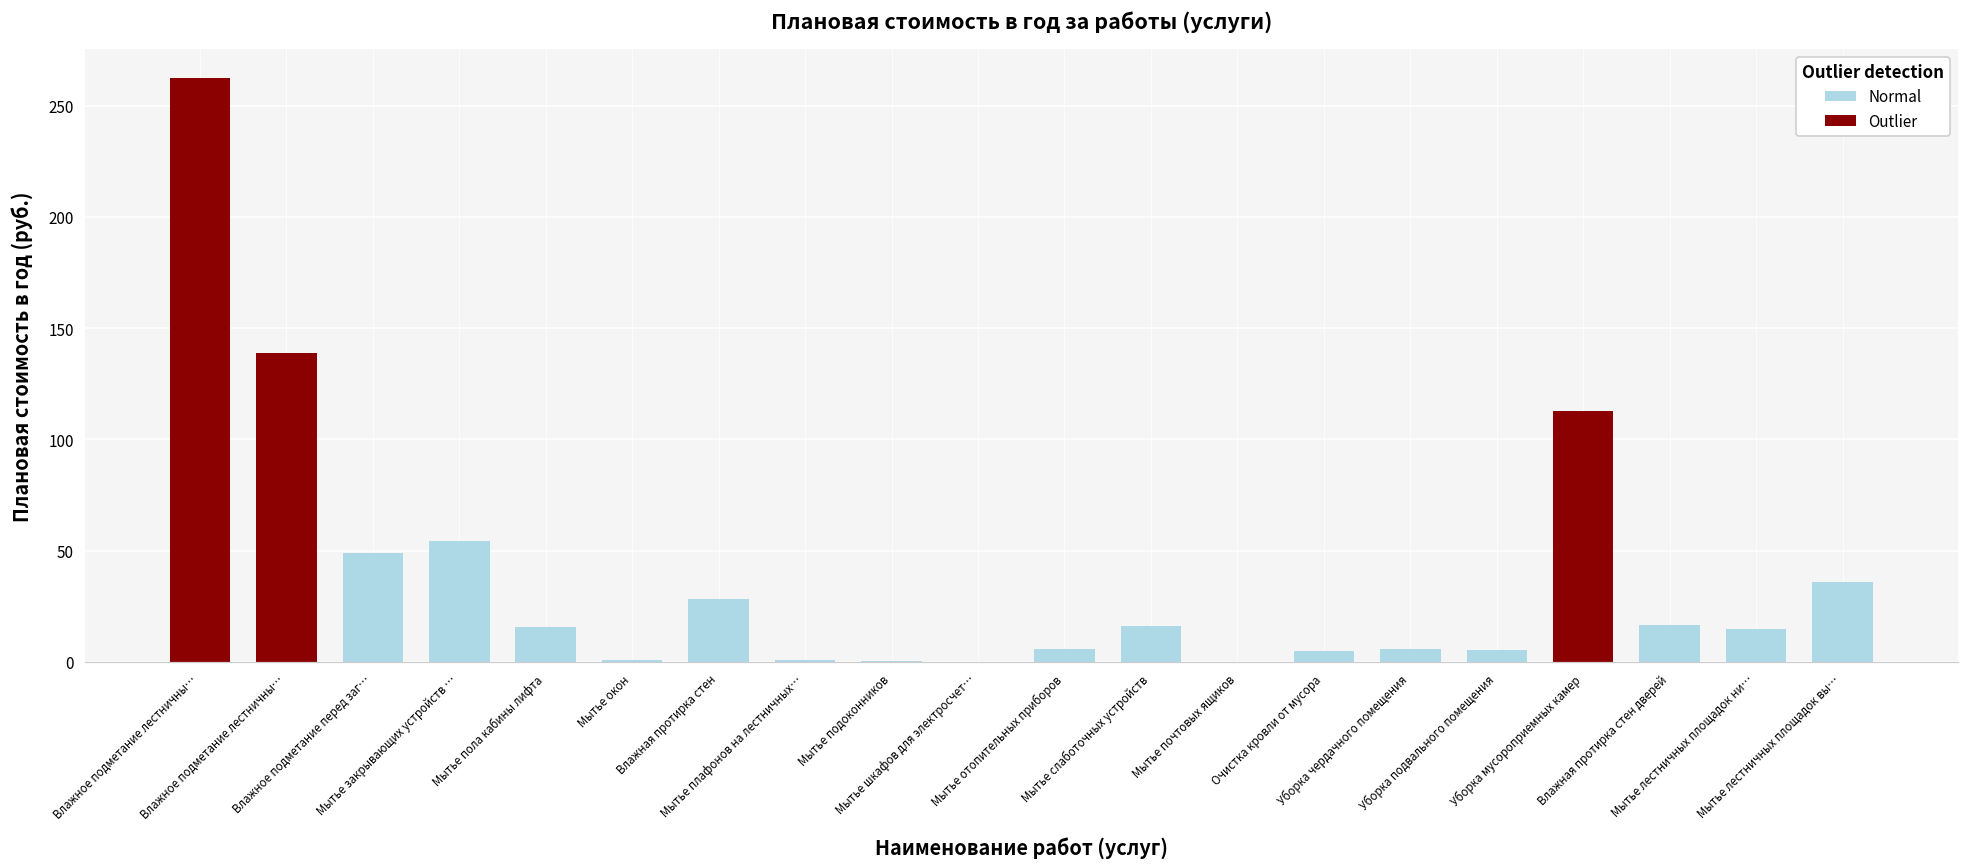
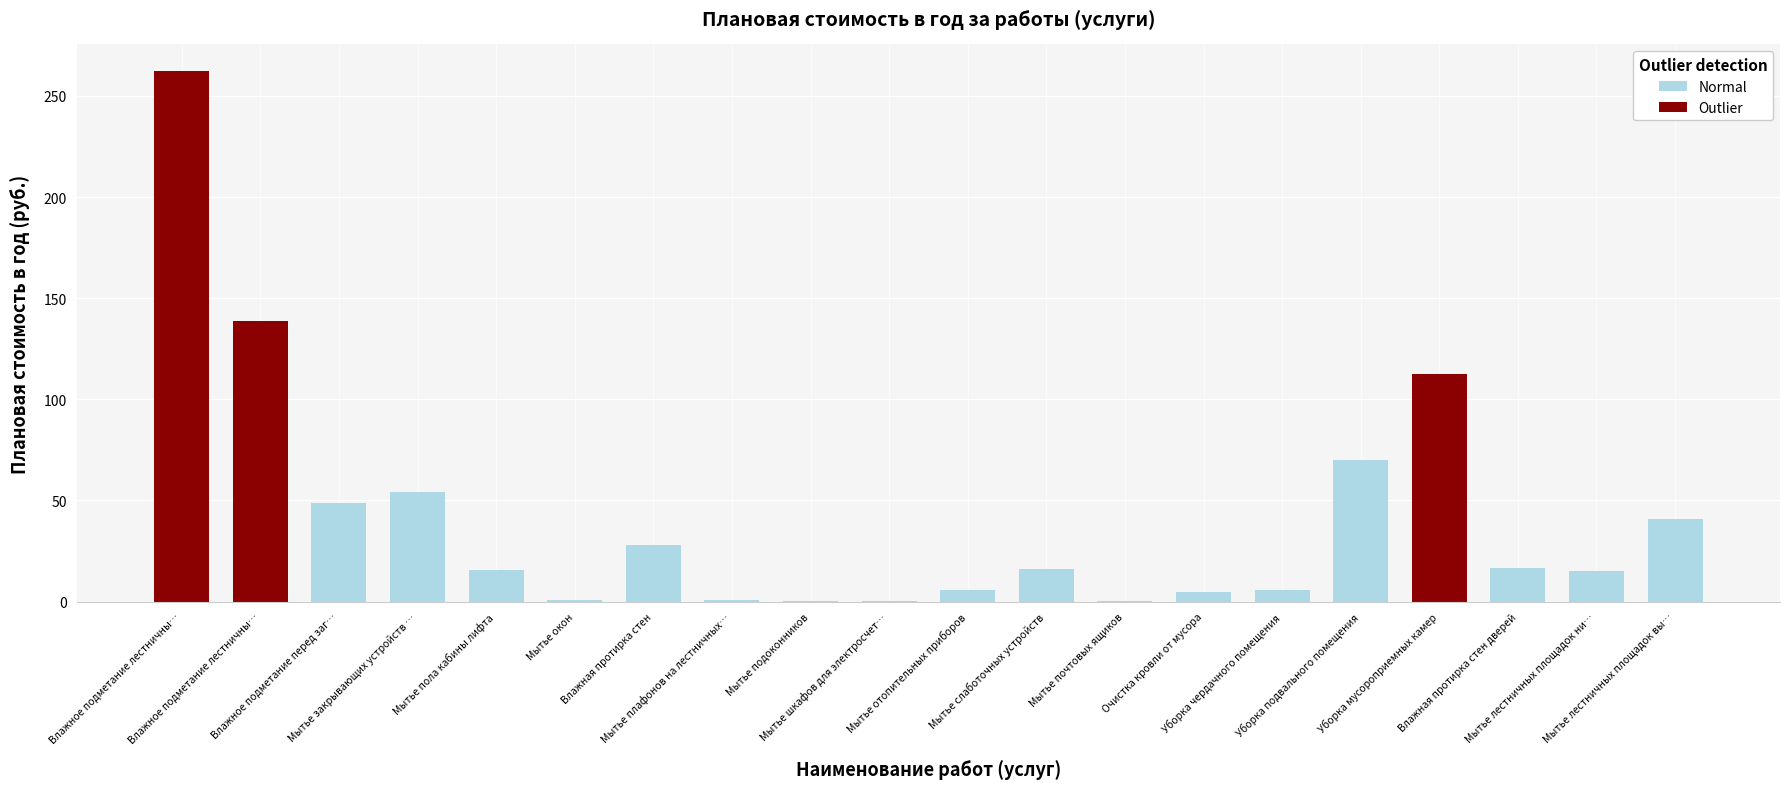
  {
    "Влажное подметание перед заг…": 49,
    "Мытье закрывающих устройств …": 54,
    "Мытье пола кабины лифта": 16,
    "Влажная протирка стен": 28,
    "Мытье отопительных приборов": 6,
    "Мытье слаботочных устройств": 16,
    "Очистка кровли от мусора": 5,
    "Уборка чердачного помещения": 6,
-   "Уборка подвального помещения": 5,
+   "Уборка подвального помещения": 70,
    "Уборка мусороприемных камер": 113,
    "Влажная протирка стен дверей": 17,
    "Мытье лестничных площадок ни…": 15,
-   "Мытье лестничных площадок вы…": 36
+   "Мытье лестничных площадок вы…": 41
  }
